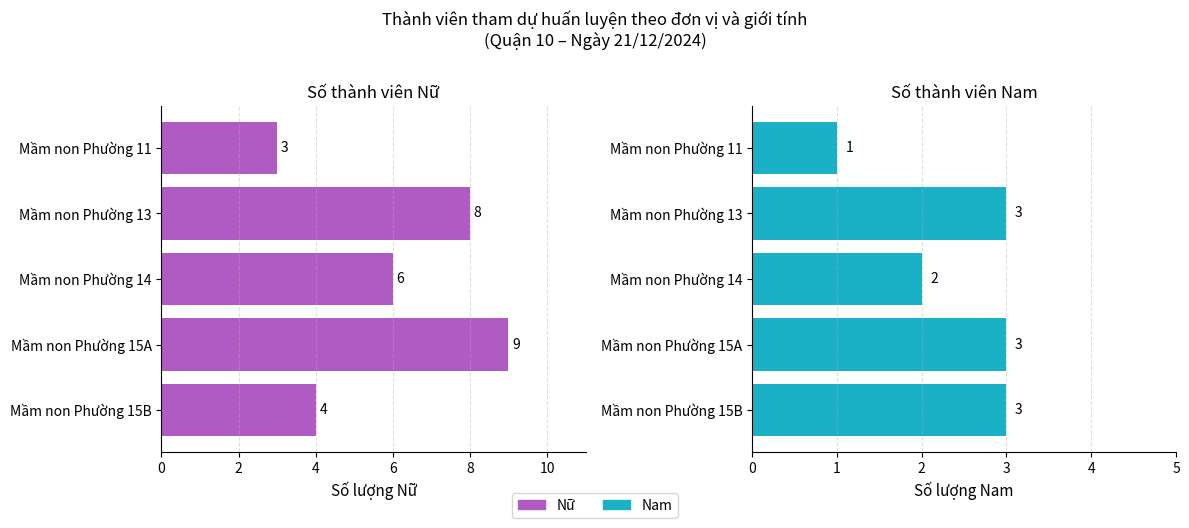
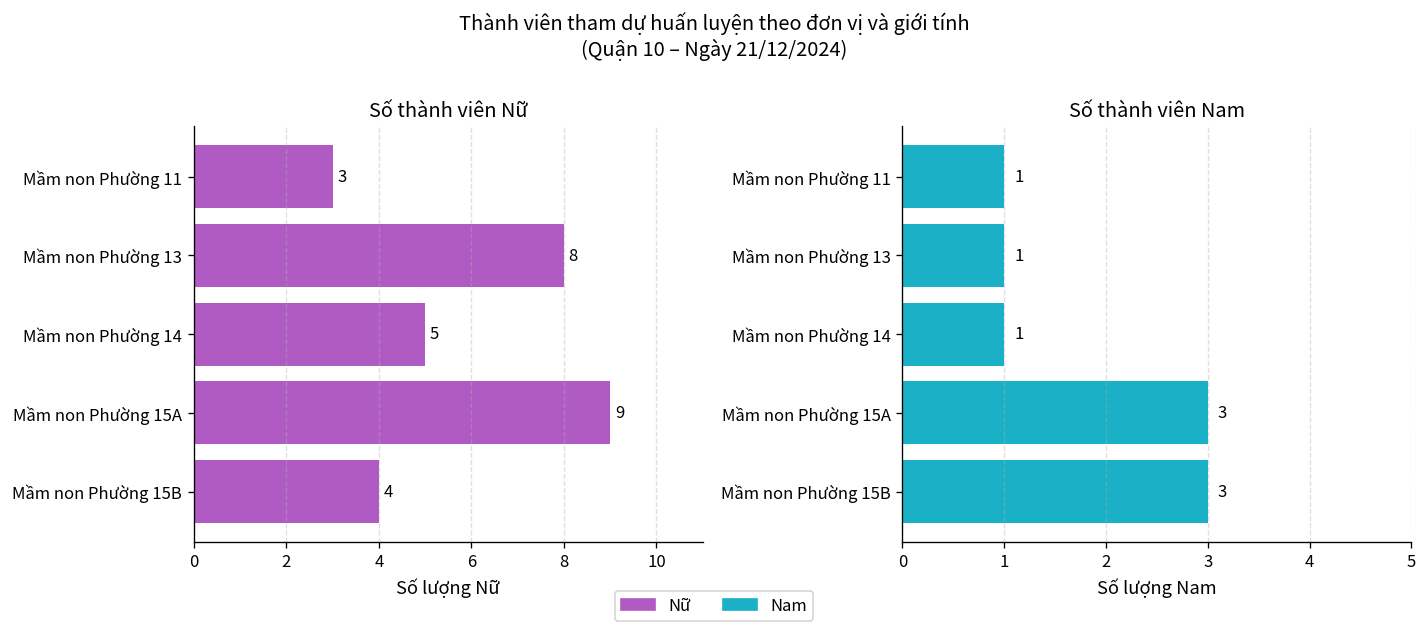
  {
    "Số thành viên Nữ": {
      "Mầm non Phường 11": 3,
      "Mầm non Phường 13": 8,
-     "Mầm non Phường 14": 6,
+     "Mầm non Phường 14": 5,
      "Mầm non Phường 15A": 9,
      "Mầm non Phường 15B": 4
    },
    "Số thành viên Nam": {
      "Mầm non Phường 11": 1,
-     "Mầm non Phường 13": 3,
-     "Mầm non Phường 14": 2,
+     "Mầm non Phường 13": 1,
+     "Mầm non Phường 14": 1,
      "Mầm non Phường 15A": 3,
      "Mầm non Phường 15B": 3
    }
  }
